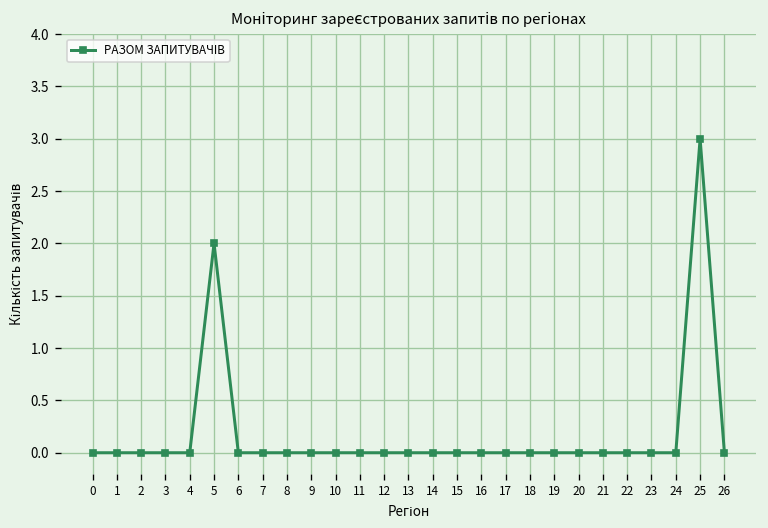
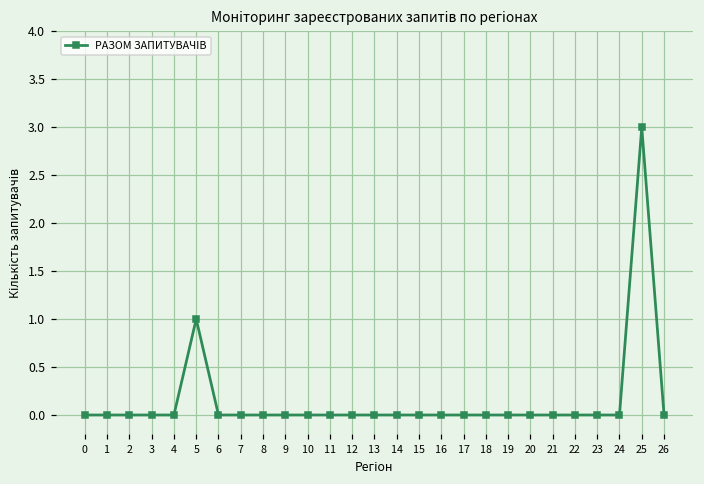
  {
    "0": 0,
    "1": 0,
    "2": 0,
    "3": 0,
    "4": 0,
-   "5": 2,
+   "5": 1,
    "6": 0,
    "7": 0,
    "8": 0,
    "9": 0,
    "10": 0,
    "11": 0,
    "12": 0,
    "13": 0,
    "14": 0,
    "15": 0,
    "16": 0,
    "17": 0,
    "18": 0,
    "19": 0,
    "20": 0,
    "21": 0,
    "22": 0,
    "23": 0,
    "24": 0,
    "25": 3,
    "26": 0
  }
